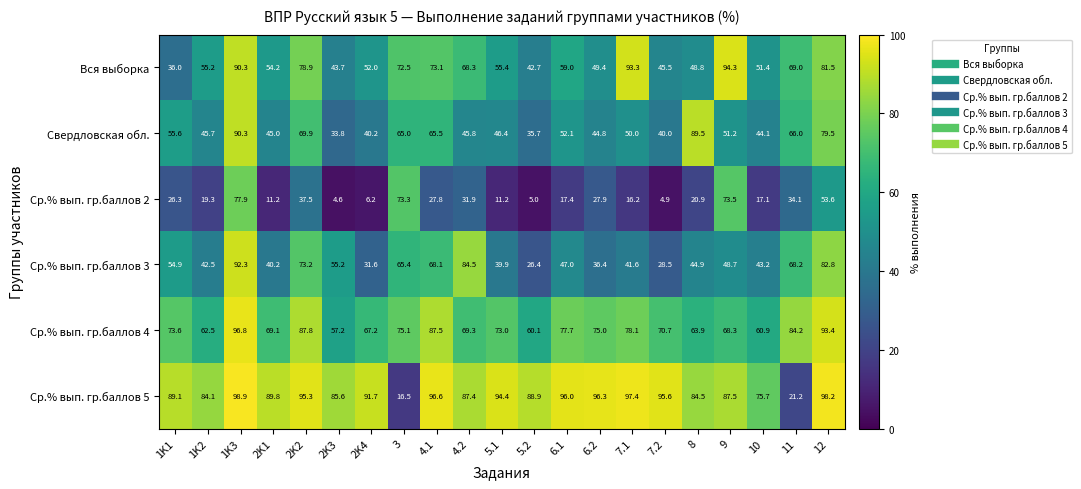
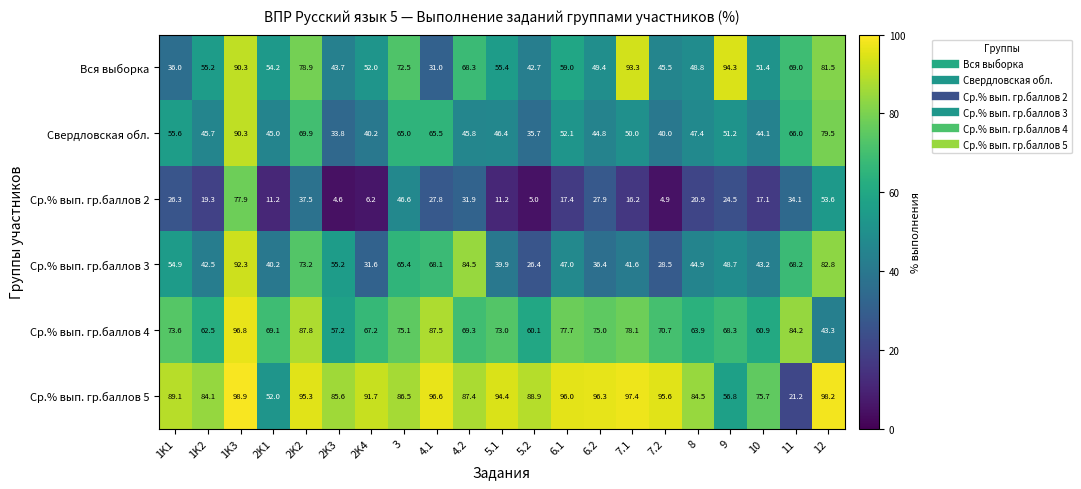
  {
    "Вся выборка": {
      "1K1": 36.0,
      "1K2": 55.2,
      "1K3": 90.3,
      "2K1": 54.2,
      "2K2": 78.9,
      "2K3": 43.7,
      "2K4": 52.0,
      "3": 72.5,
-     "4.1": 73.1,
+     "4.1": 31.0,
      "4.2": 68.3,
      "5.1": 55.4,
      "5.2": 42.7,
      "6.1": 59.0,
      "6.2": 49.4,
      "7.1": 93.3,
      "7.2": 45.5,
      "8": 48.8,
      "9": 94.3,
      "10": 51.4,
      "11": 69.0,
      "12": 81.5
    },
    "Свердловская обл.": {
      "1K1": 55.6,
      "1K2": 45.7,
      "1K3": 90.3,
      "2K1": 45.0,
      "2K2": 69.9,
      "2K3": 33.8,
      "2K4": 40.2,
      "3": 65.0,
      "4.1": 65.5,
      "4.2": 45.8,
      "5.1": 46.4,
      "5.2": 35.7,
      "6.1": 52.1,
      "6.2": 44.8,
      "7.1": 50.0,
      "7.2": 40.0,
-     "8": 89.5,
+     "8": 47.4,
      "9": 51.2,
      "10": 44.1,
      "11": 66.0,
      "12": 79.5
    },
    "Ср.% вып. гр.баллов 2": {
      "1K1": 26.3,
      "1K2": 19.3,
      "1K3": 77.9,
      "2K1": 11.2,
      "2K2": 37.5,
      "2K3": 4.6,
      "2K4": 6.2,
-     "3": 73.3,
+     "3": 46.6,
      "4.1": 27.8,
      "4.2": 31.9,
      "5.1": 11.2,
      "5.2": 5.0,
      "6.1": 17.4,
      "6.2": 27.9,
      "7.1": 16.2,
      "7.2": 4.9,
      "8": 20.9,
-     "9": 73.5,
+     "9": 24.5,
      "10": 17.1,
      "11": 34.1,
      "12": 53.6
    },
    "Ср.% вып. гр.баллов 3": {
      "1K1": 54.9,
      "1K2": 42.5,
      "1K3": 92.3,
      "2K1": 40.2,
      "2K2": 73.2,
      "2K3": 55.2,
      "2K4": 31.6,
      "3": 65.4,
      "4.1": 68.1,
      "4.2": 84.5,
      "5.1": 39.9,
      "5.2": 26.4,
      "6.1": 47.0,
      "6.2": 36.4,
      "7.1": 41.6,
      "7.2": 28.5,
      "8": 44.9,
      "9": 48.7,
      "10": 43.2,
      "11": 68.2,
      "12": 82.8
    },
    "Ср.% вып. гр.баллов 4": {
      "1K1": 73.6,
      "1K2": 62.5,
      "1K3": 96.8,
      "2K1": 69.1,
      "2K2": 87.8,
      "2K3": 57.2,
      "2K4": 67.2,
      "3": 75.1,
      "4.1": 87.5,
      "4.2": 69.3,
      "5.1": 73.0,
      "5.2": 60.1,
      "6.1": 77.7,
      "6.2": 75.0,
      "7.1": 78.1,
      "7.2": 70.7,
      "8": 63.9,
      "9": 68.3,
      "10": 60.9,
      "11": 84.2,
-     "12": 93.4
+     "12": 43.3
    },
    "Ср.% вып. гр.баллов 5": {
      "1K1": 89.1,
      "1K2": 84.1,
      "1K3": 98.9,
-     "2K1": 89.8,
+     "2K1": 52.0,
      "2K2": 95.3,
      "2K3": 85.6,
      "2K4": 91.7,
-     "3": 16.5,
+     "3": 86.5,
      "4.1": 96.6,
      "4.2": 87.4,
      "5.1": 94.4,
      "5.2": 88.9,
      "6.1": 96.0,
      "6.2": 96.3,
      "7.1": 97.4,
      "7.2": 95.6,
      "8": 84.5,
-     "9": 87.5,
+     "9": 56.8,
      "10": 75.7,
      "11": 21.2,
      "12": 98.2
    }
  }
